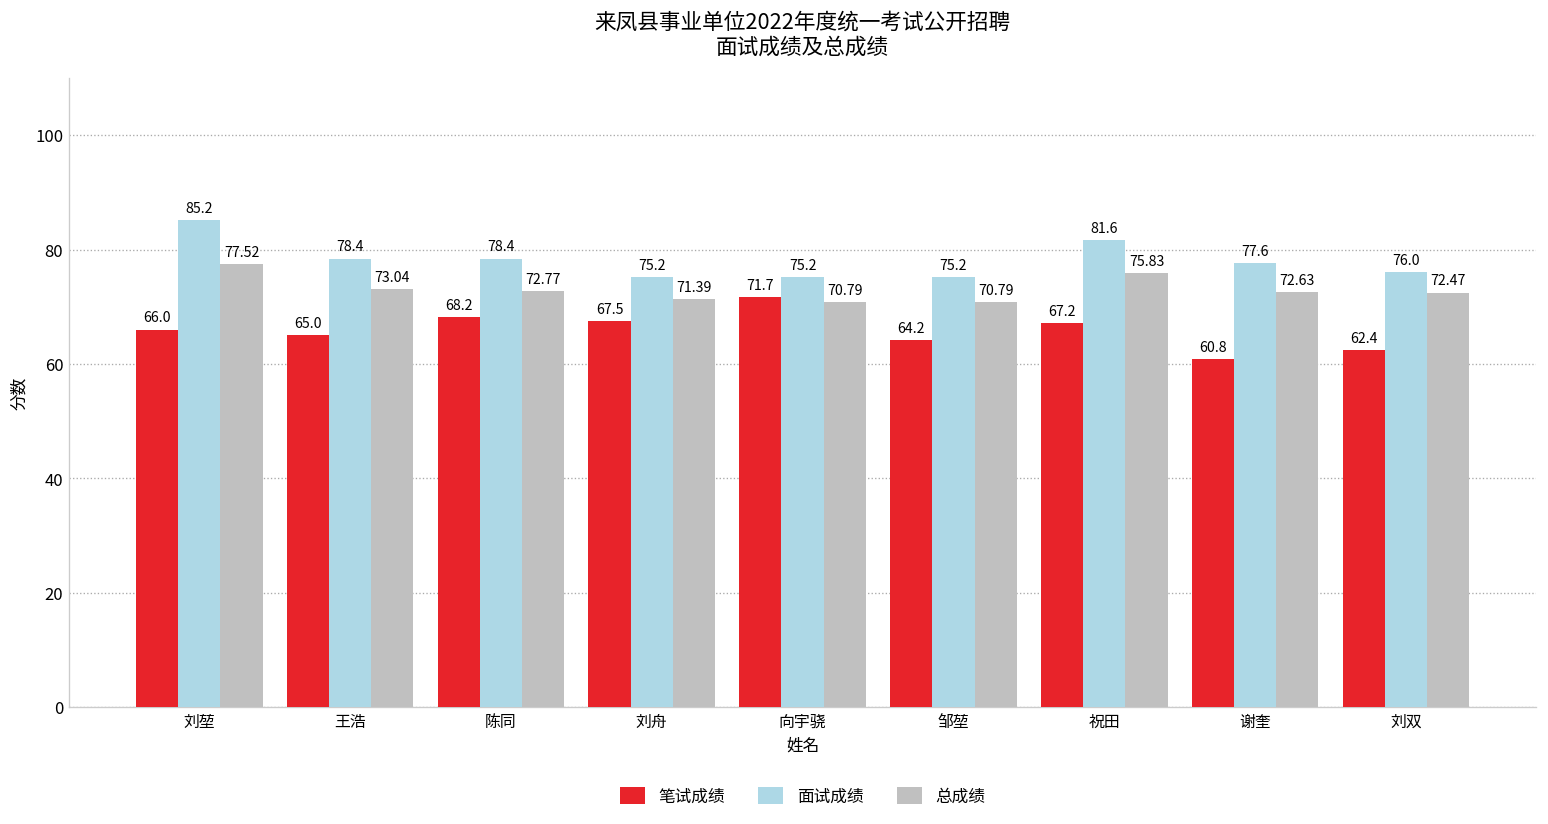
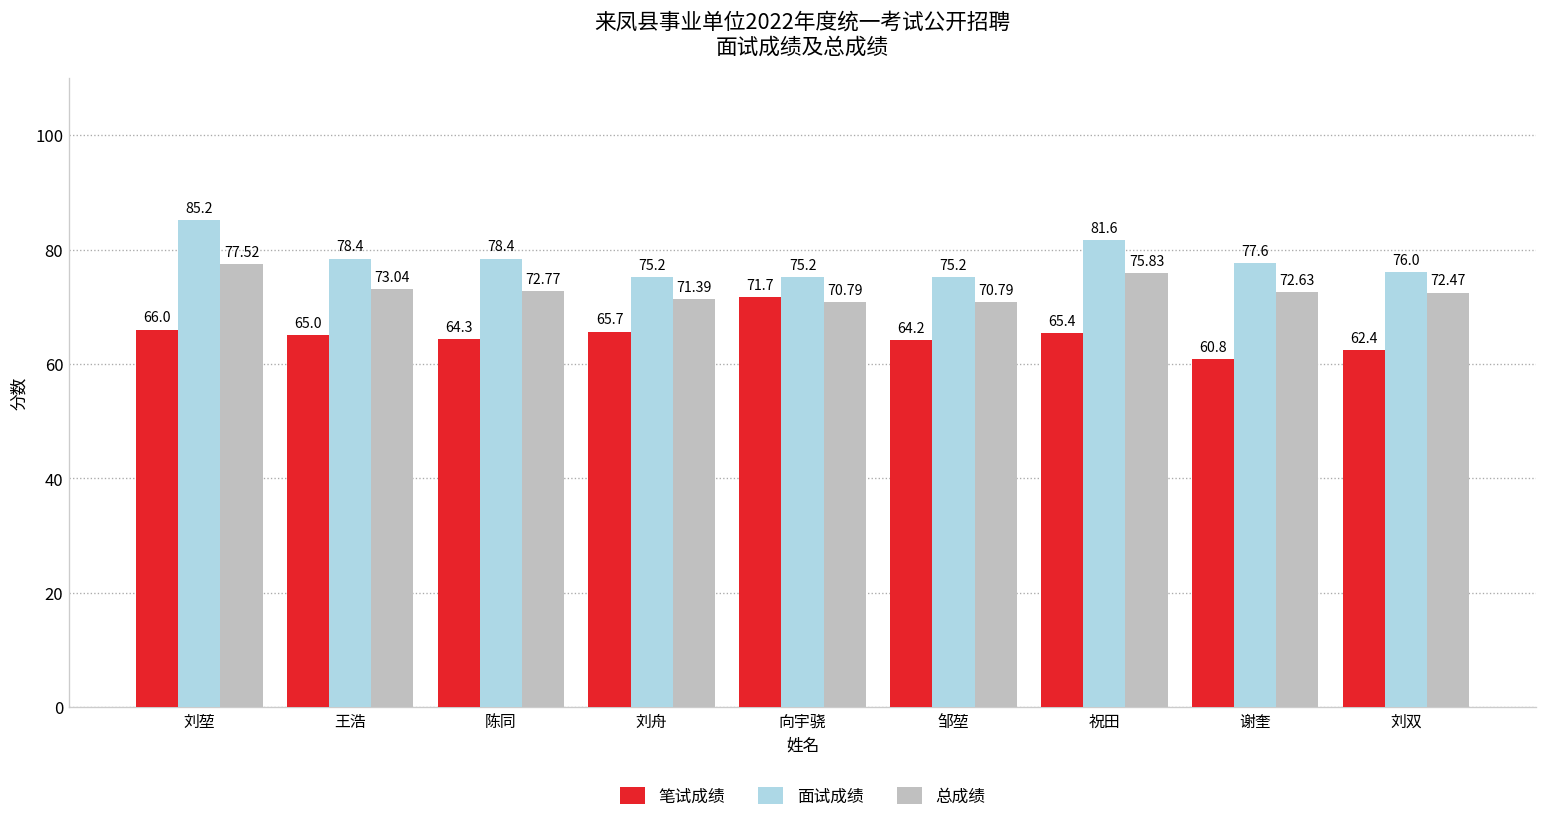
  {
    "笔试成绩": {
      "刘堃": 66.0,
      "王浩": 65.0,
-     "陈同": 68.2,
-     "刘舟": 67.5,
+     "陈同": 64.3,
+     "刘舟": 65.7,
      "向宇骁": 71.7,
      "邹堃": 64.2,
-     "祝田": 67.2,
+     "祝田": 65.4,
      "谢奎": 60.8,
      "刘双": 62.4
    }
  }
